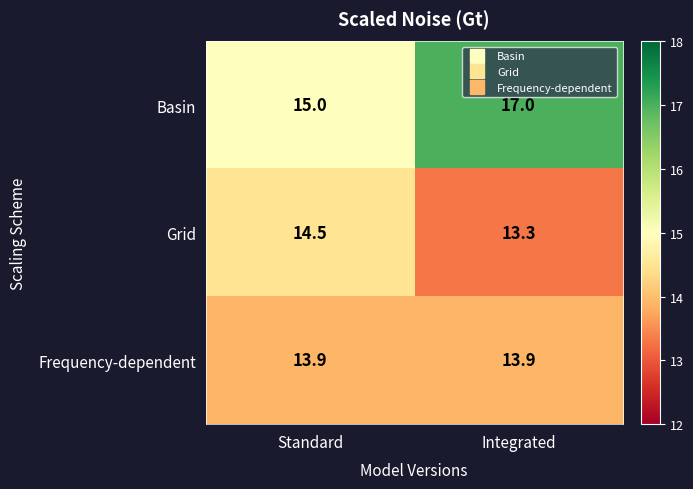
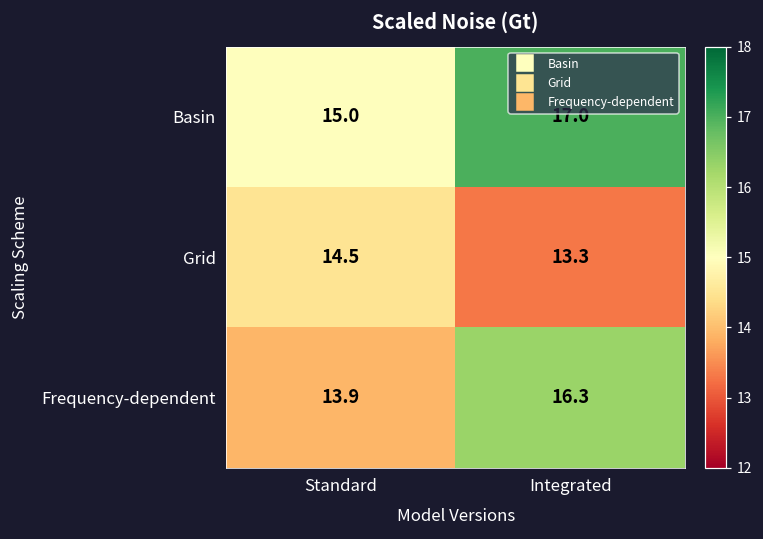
  {
    "Basin": {
      "Standard": 15.0
    },
    "Grid": {
      "Standard": 14.5,
      "Integrated": 13.3
    },
    "Frequency-dependent": {
      "Standard": 13.9,
-     "Integrated": 13.9
+     "Integrated": 16.3
    }
  }
